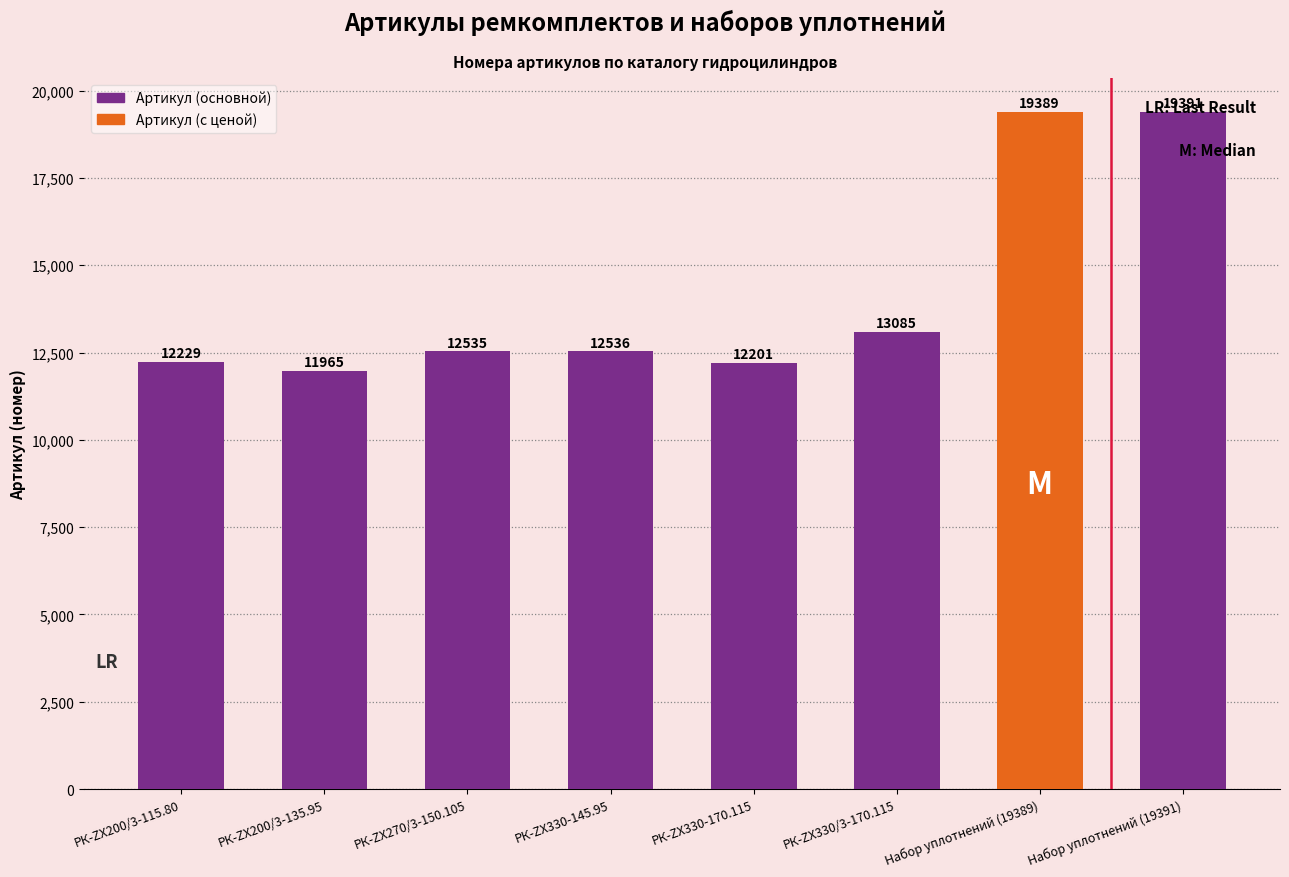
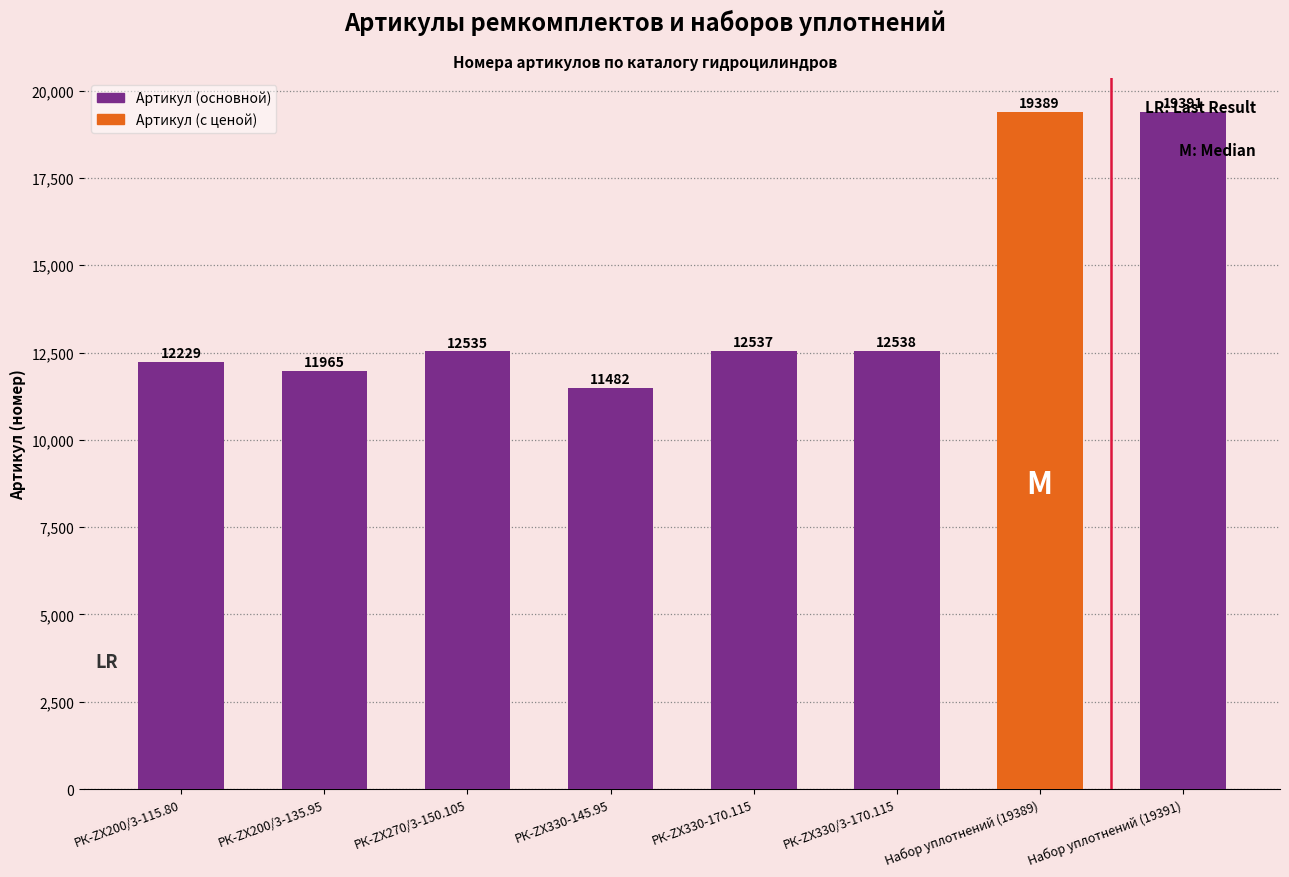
  {
    "РК-ZX200/3-115.80": 12229,
    "РК-ZX200/3-135.95": 11965,
    "РК-ZX270/3-150.105": 12535,
-   "РК-ZX330-145.95": 12536,
-   "РК-ZX330-170.115": 12201,
-   "РК-ZX330/3-170.115": 13085,
+   "РК-ZX330-145.95": 11482,
+   "РК-ZX330-170.115": 12537,
+   "РК-ZX330/3-170.115": 12538,
    "Набор уплотнений (19389)": 19389
  }
